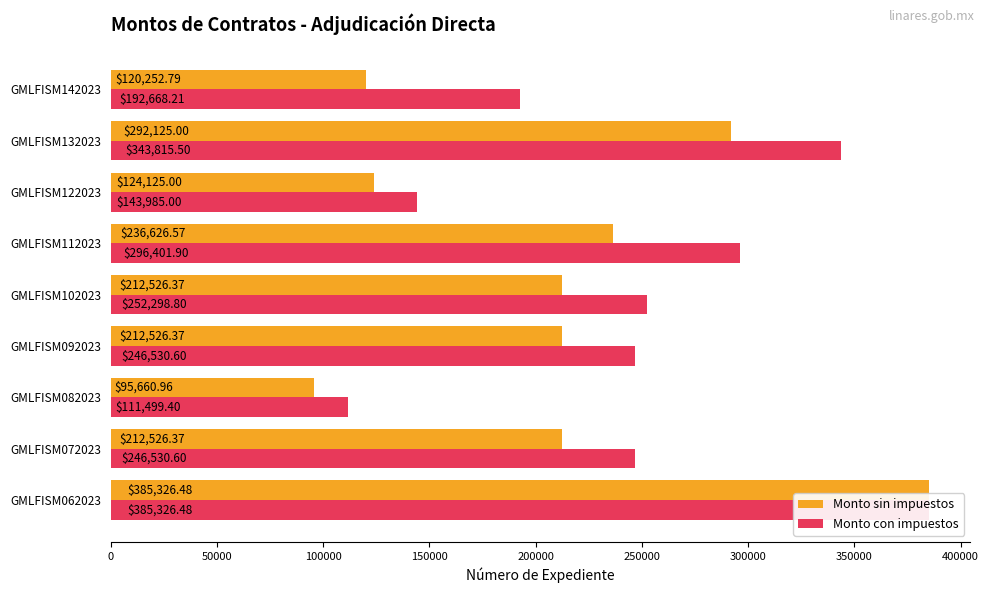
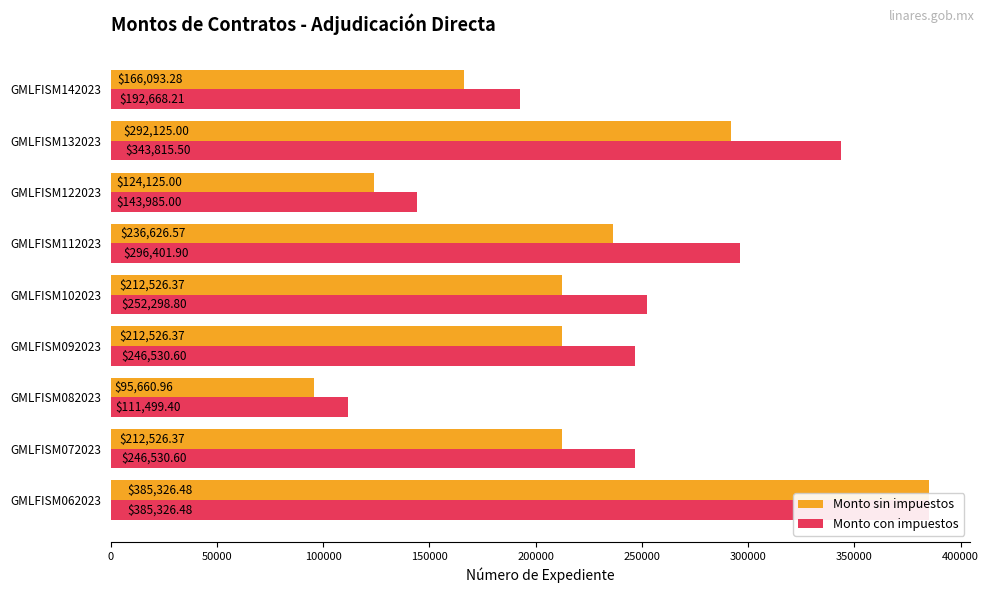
  {
    "Monto sin impuestos": {
-     "GMLFISM142023": "$120,252.79",
+     "GMLFISM142023": "$166,093.28",
      "GMLFISM132023": "$292,125.00",
      "GMLFISM122023": "$124,125.00",
      "GMLFISM112023": "$236,626.57",
      "GMLFISM102023": "$212,526.37",
      "GMLFISM092023": "$212,526.37",
      "GMLFISM082023": "$95,660.96",
      "GMLFISM072023": "$212,526.37",
      "GMLFISM062023": "$385,326.48"
    },
    "Monto con impuestos": {
      "GMLFISM142023": "$192,668.21",
      "GMLFISM132023": "$343,815.50",
      "GMLFISM122023": "$143,985.00",
      "GMLFISM112023": "$296,401.90",
      "GMLFISM102023": "$252,298.80",
      "GMLFISM092023": "$246,530.60",
      "GMLFISM082023": "$111,499.40",
      "GMLFISM072023": "$246,530.60"
    }
  }
